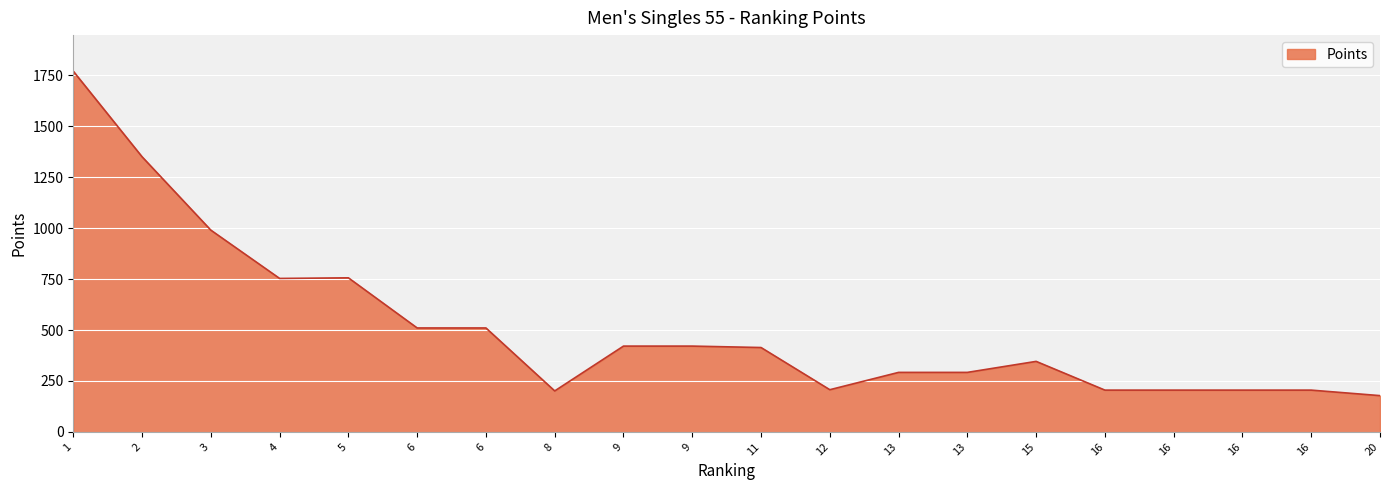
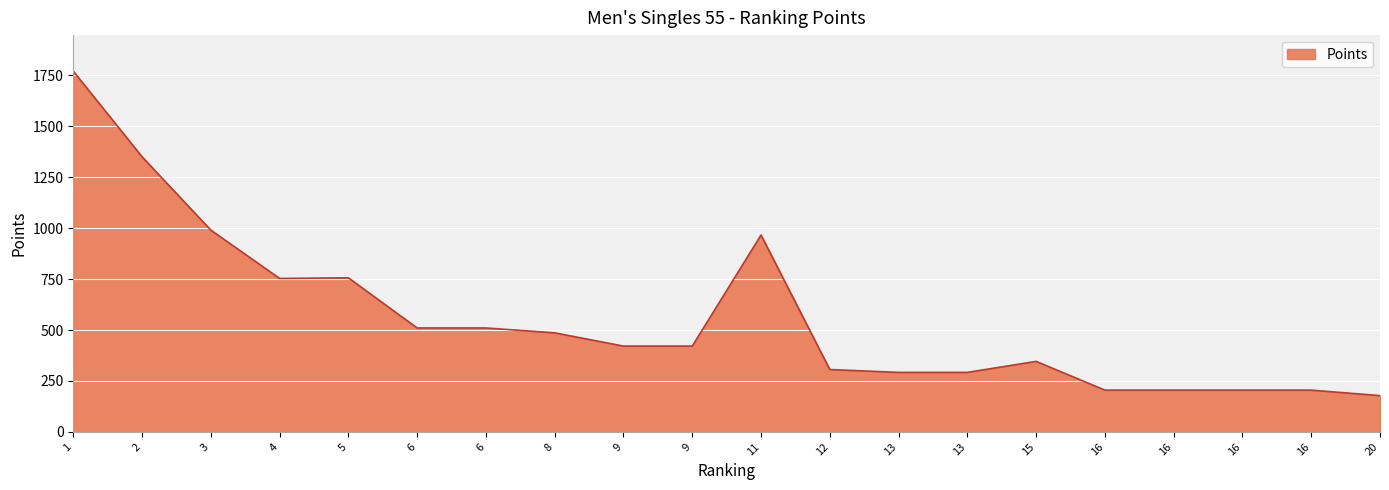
  {
    "1": 1770,
    "2": 1350,
    "3": 990,
    "4": 750,
    "5": 760,
-   "8": 200,
-   "11": 410,
-   "12": 210,
+   "8": 490,
+   "11": 970,
+   "12": 310,
    "15": 350,
    "20": 180
  }
